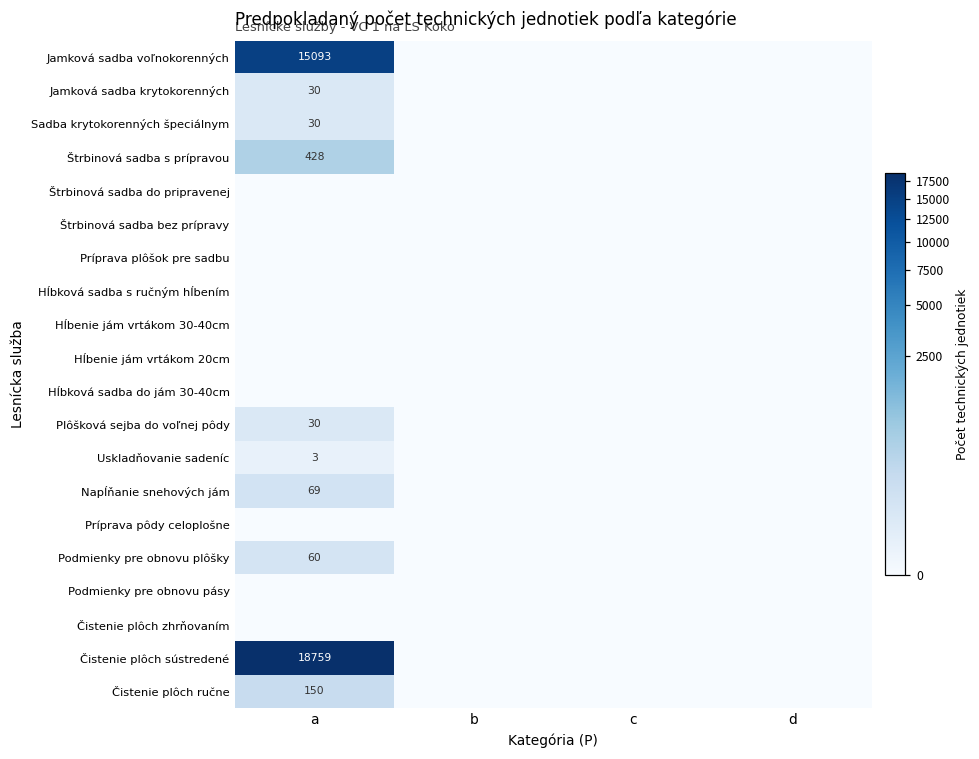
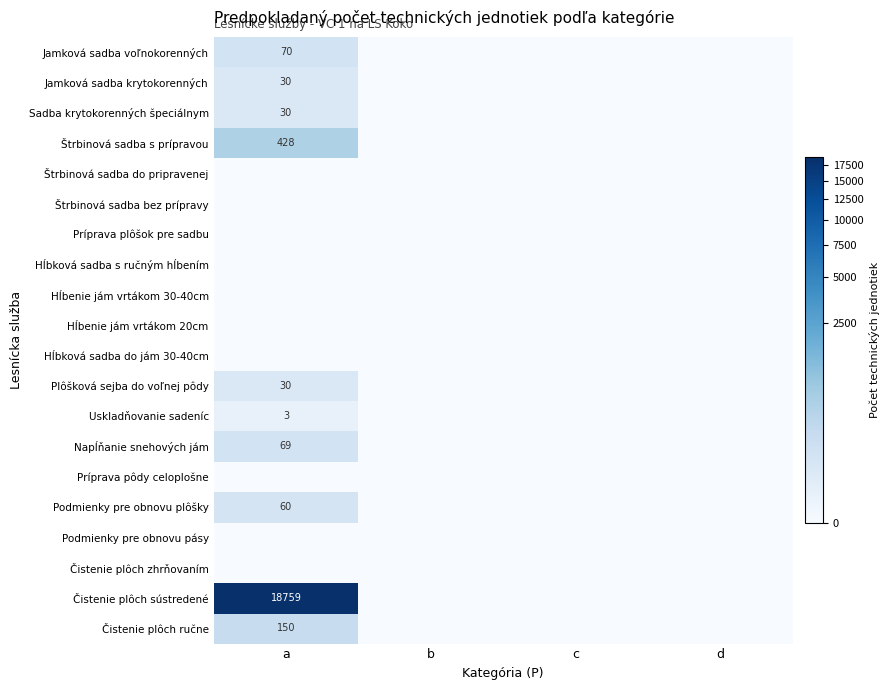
  {
    "Jamková sadba voľnokorenných": {
-     "a": 15093
+     "a": 70
    },
    "Jamková sadba krytokorenných": {
      "a": 30
    },
    "Sadba krytokorenných špeciálnym": {
      "a": 30
    },
    "Štrbinová sadba s prípravou": {
      "a": 428
    },
    "Plôšková sejba do voľnej pôdy": {
      "a": 30
    },
    "Uskladňovanie sadeníc": {
      "a": 3
    },
    "Napĺňanie snehových jám": {
      "a": 69
    },
    "Podmienky pre obnovu plôšky": {
      "a": 60
    },
    "Čistenie plôch sústredené": {
      "a": 18759
    },
    "Čistenie plôch ručne": {
      "a": 150
    }
  }
